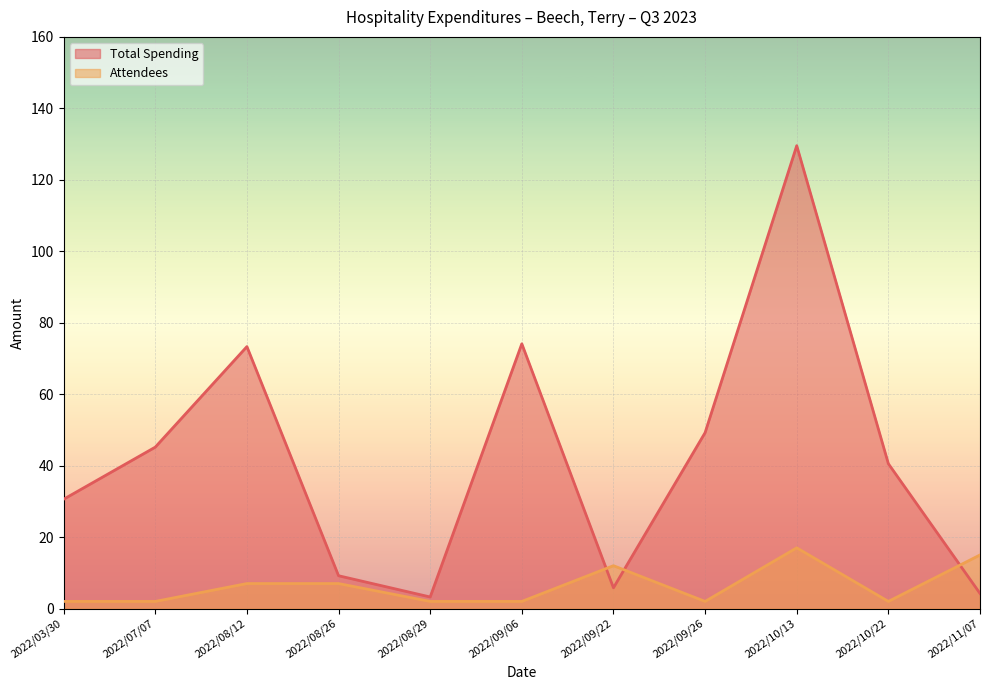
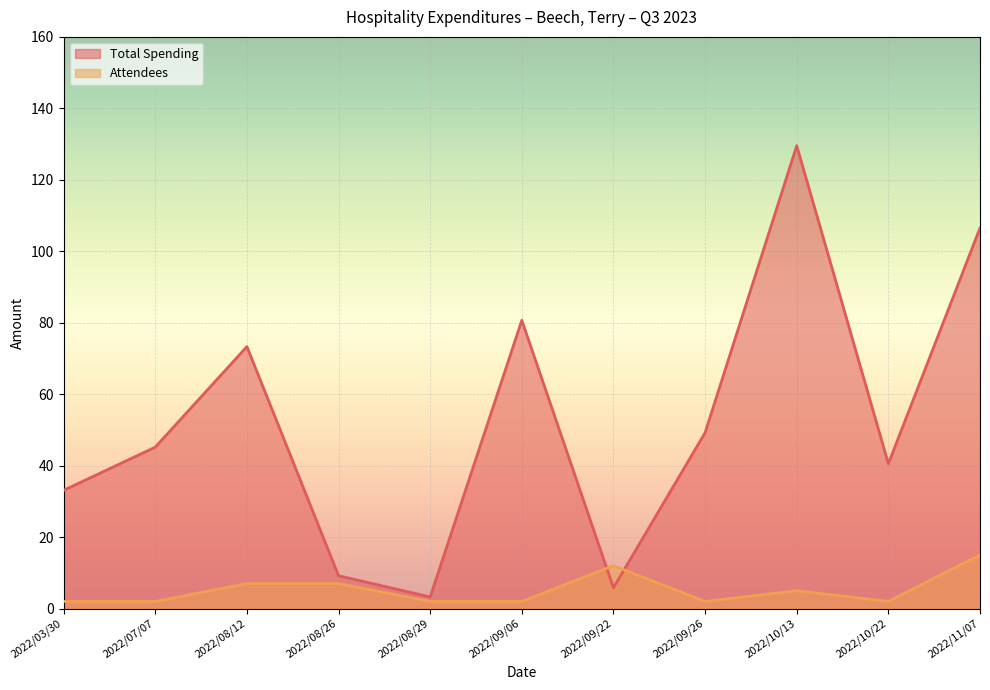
  {
    "Total Spending": {
-     "2022/03/30": 31,
+     "2022/03/30": 33,
      "2022/07/07": 45,
      "2022/08/12": 73,
      "2022/08/26": 9,
      "2022/08/29": 3,
-     "2022/09/06": 74,
+     "2022/09/06": 81,
      "2022/09/22": 6,
      "2022/09/26": 49,
      "2022/10/13": 130,
      "2022/10/22": 41,
-     "2022/11/07": 4
+     "2022/11/07": 107
    },
    "Attendees": {
      "2022/03/30": 2,
      "2022/07/07": 2,
      "2022/08/12": 7,
      "2022/08/26": 7,
      "2022/08/29": 2,
      "2022/09/06": 2,
      "2022/09/22": 12,
      "2022/09/26": 2,
-     "2022/10/13": 17,
+     "2022/10/13": 5,
      "2022/10/22": 2,
      "2022/11/07": 15
    }
  }
